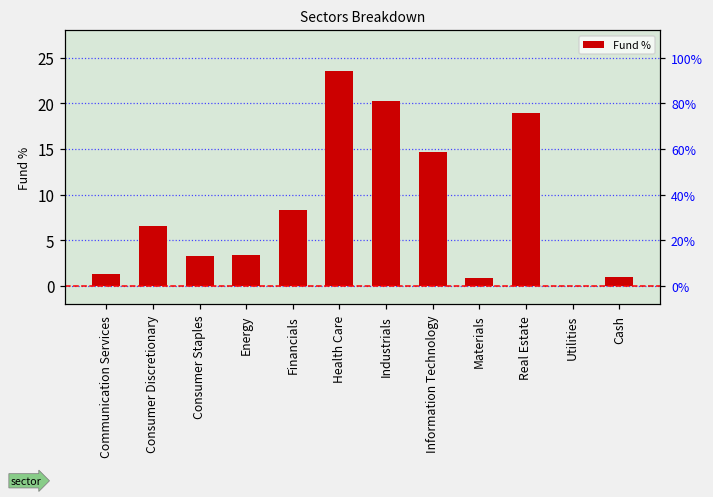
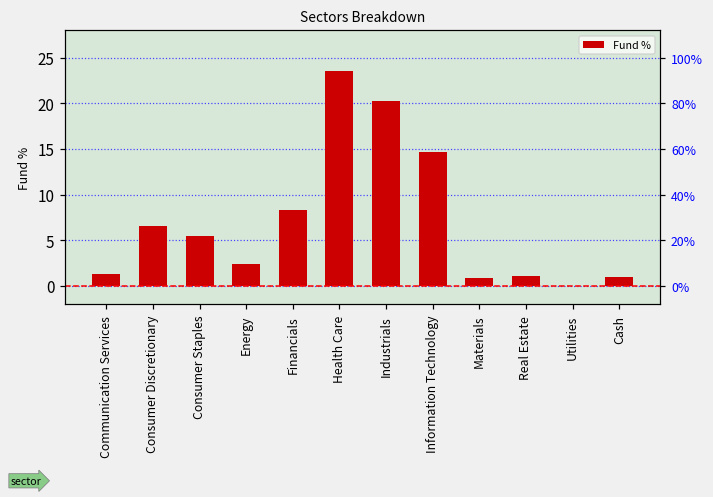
  {
    "Communication Services": 1,
    "Consumer Discretionary": 7,
-   "Consumer Staples": 3,
-   "Energy": 3,
+   "Consumer Staples": 6,
+   "Energy": 2,
    "Financials": 8,
    "Health Care": 24,
    "Industrials": 20,
    "Information Technology": 15,
    "Materials": 1,
-   "Real Estate": 19,
+   "Real Estate": 1,
    "Utilities": 0,
    "Cash": 1
  }
